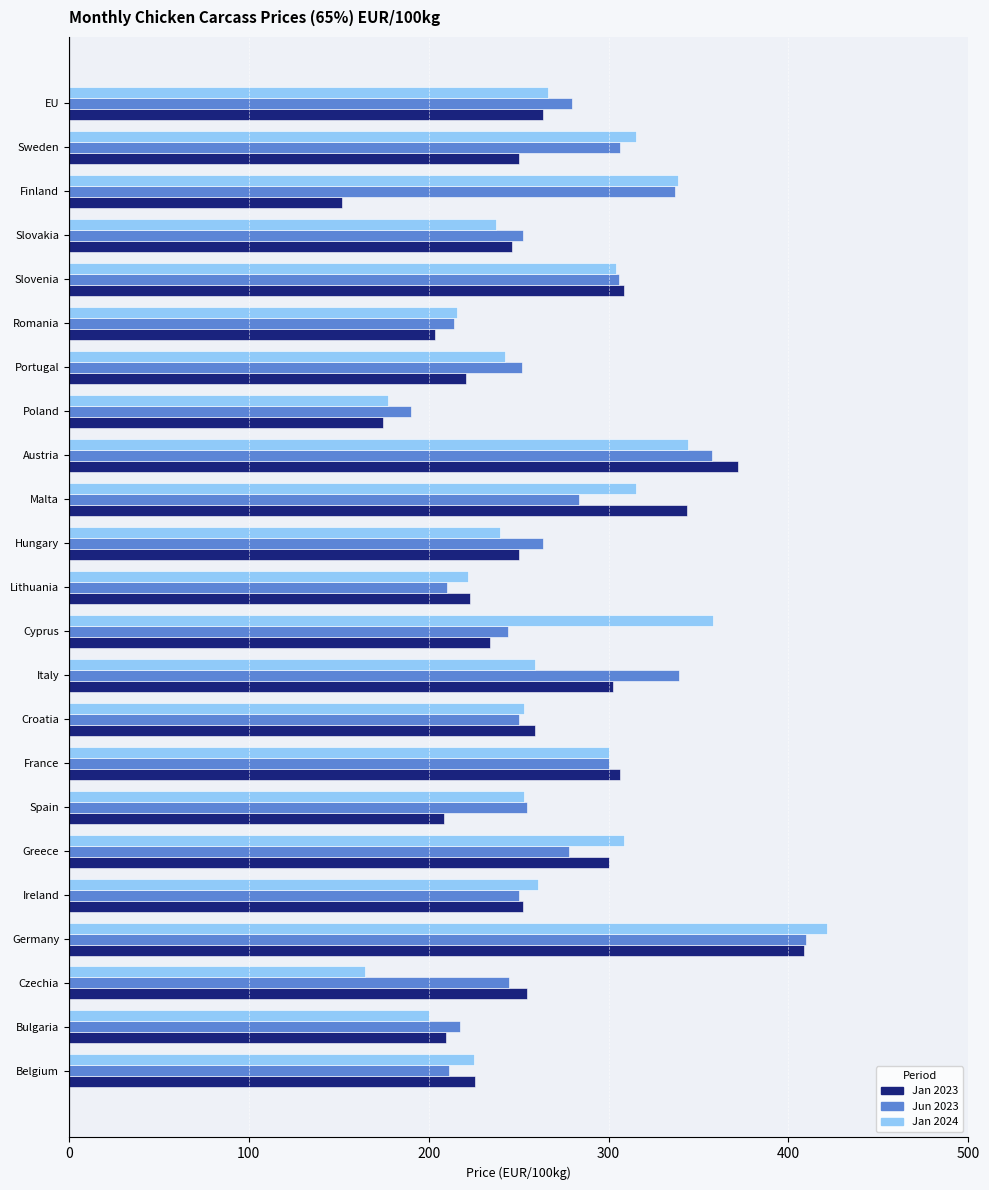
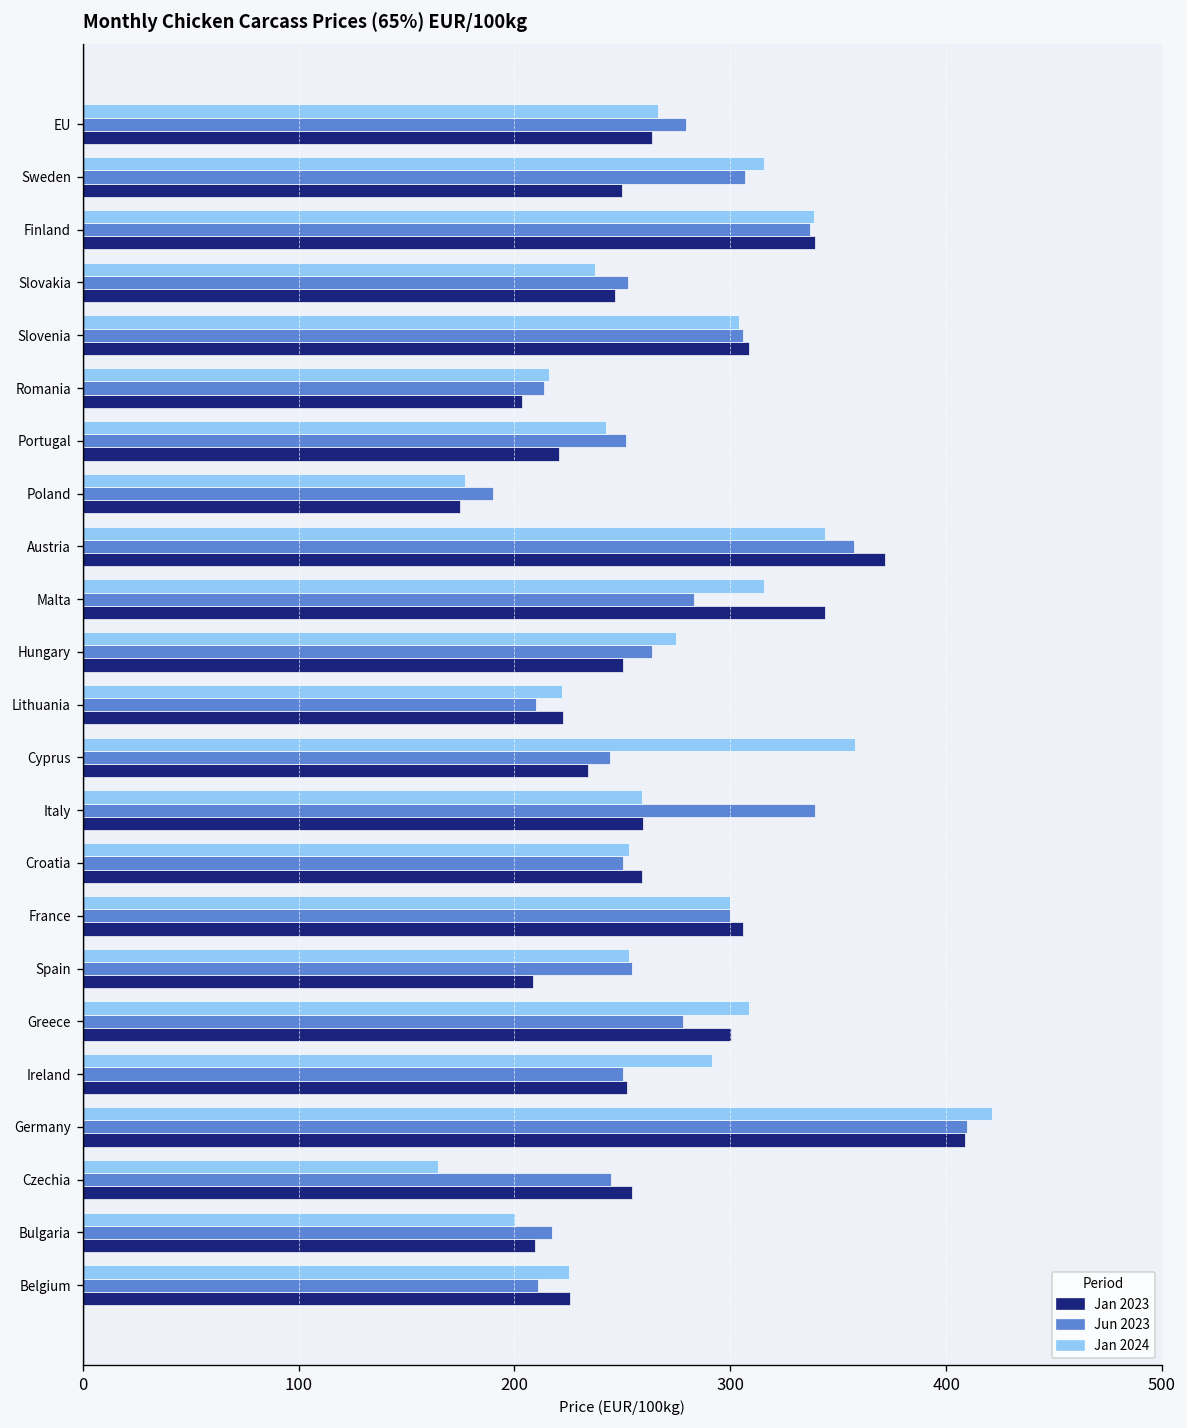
  {
    "Jan 2023": {
      "EU": 264,
      "Sweden": 250,
-     "Finland": 152,
+     "Finland": 339,
      "Slovakia": 247,
      "Slovenia": 308,
      "Romania": 203,
      "Portugal": 221,
      "Poland": 175,
      "Austria": 372,
      "Malta": 344,
      "Hungary": 250,
      "Lithuania": 223,
      "Cyprus": 234,
-     "Italy": 302,
+     "Italy": 260,
      "Croatia": 259,
      "France": 306,
      "Spain": 209,
      "Greece": 300,
      "Ireland": 252,
      "Germany": 409,
      "Czechia": 255,
      "Bulgaria": 209,
      "Belgium": 226
    },
    "Jun 2023": {
      "EU": 279,
      "Sweden": 307,
      "Finland": 337,
      "Slovakia": 253,
      "Slovenia": 306,
      "Romania": 214,
      "Portugal": 252,
      "Poland": 190,
      "Austria": 357,
      "Malta": 283,
      "Hungary": 264,
      "Lithuania": 210,
      "Cyprus": 244,
      "Italy": 339,
      "Croatia": 250,
      "France": 300,
      "Spain": 254,
      "Greece": 278,
      "Ireland": 250,
      "Germany": 410,
      "Czechia": 245,
      "Bulgaria": 218,
      "Belgium": 211
    },
    "Jan 2024": {
      "EU": 266,
      "Sweden": 315,
      "Finland": 339,
      "Slovakia": 238,
      "Slovenia": 304,
      "Romania": 216,
      "Portugal": 243,
      "Poland": 177,
      "Austria": 344,
      "Malta": 316,
-     "Hungary": 239,
+     "Hungary": 275,
      "Lithuania": 222,
      "Cyprus": 358,
      "Italy": 259,
      "Croatia": 253,
      "France": 300,
      "Spain": 253,
      "Greece": 309,
-     "Ireland": 261,
+     "Ireland": 292,
      "Germany": 421,
      "Czechia": 164,
      "Bulgaria": 200,
      "Belgium": 225
    }
  }
